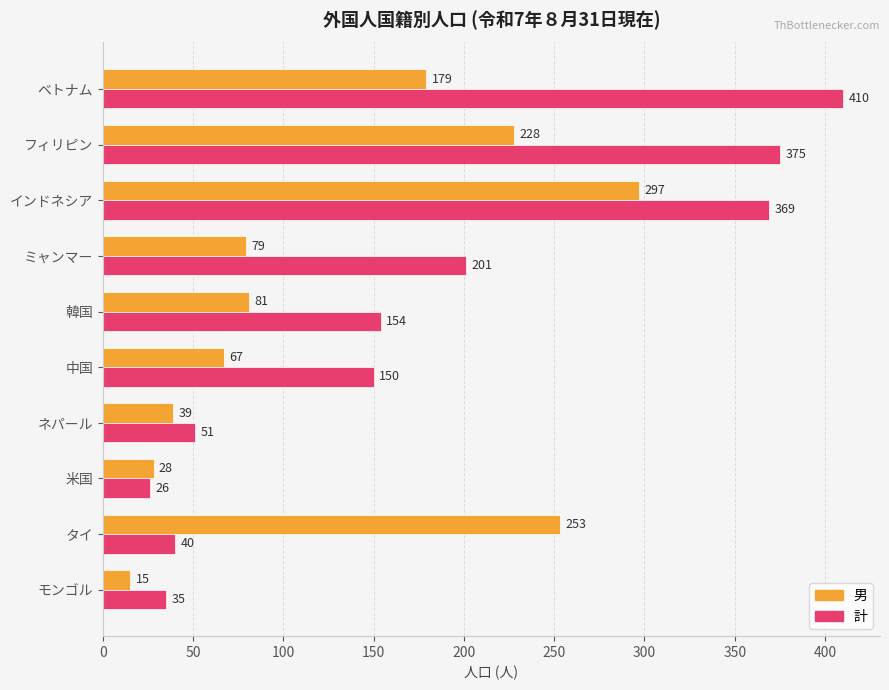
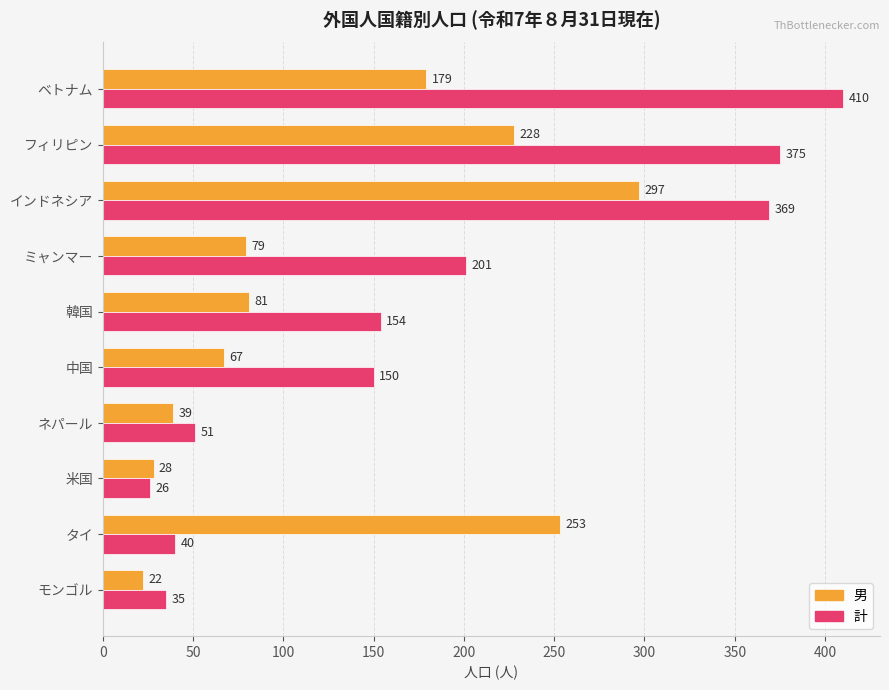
  {
    "男": {
      "ベトナム": 179,
      "フィリピン": 228,
      "インドネシア": 297,
      "ミャンマー": 79,
      "韓国": 81,
      "中国": 67,
      "ネパール": 39,
      "米国": 28,
      "タイ": 253,
-     "モンゴル": 15
+     "モンゴル": 22
    },
    "計": {
      "ベトナム": 410,
      "フィリピン": 375,
      "インドネシア": 369,
      "ミャンマー": 201,
      "韓国": 154,
      "中国": 150,
      "ネパール": 51,
      "米国": 26,
      "タイ": 40,
      "モンゴル": 35
    }
  }
